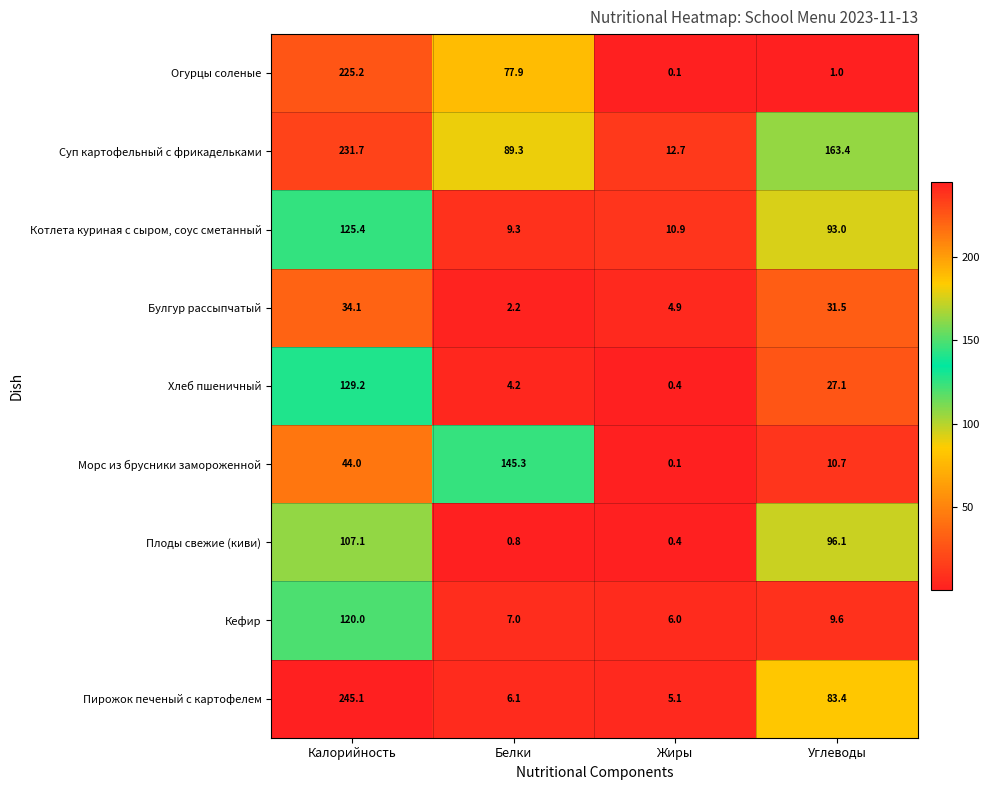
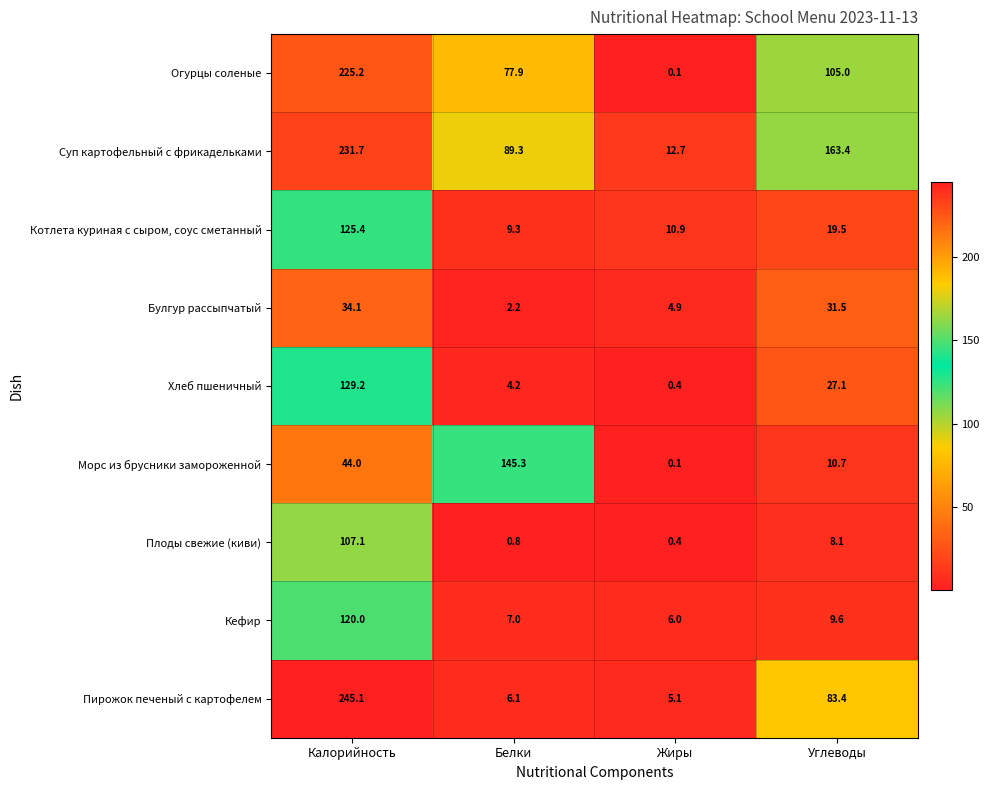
  {
    "Огурцы соленые": {
      "Калорийность": 225.2,
      "Белки": 77.9,
      "Жиры": 0.1,
-     "Углеводы": 1.0
+     "Углеводы": 105.0
    },
    "Суп картофельный с фрикадельками": {
      "Калорийность": 231.7,
      "Белки": 89.3,
      "Жиры": 12.7,
      "Углеводы": 163.4
    },
    "Котлета куриная с сыром, соус сметанный": {
      "Калорийность": 125.4,
      "Белки": 9.3,
      "Жиры": 10.9,
-     "Углеводы": 93.0
+     "Углеводы": 19.5
    },
    "Булгур рассыпчатый": {
      "Калорийность": 34.1,
      "Белки": 2.2,
      "Жиры": 4.9,
      "Углеводы": 31.5
    },
    "Хлеб пшеничный": {
      "Калорийность": 129.2,
      "Белки": 4.2,
      "Жиры": 0.4,
      "Углеводы": 27.1
    },
    "Морс из брусники замороженной": {
      "Калорийность": 44.0,
      "Белки": 145.3,
      "Жиры": 0.1,
      "Углеводы": 10.7
    },
    "Плоды свежие (киви)": {
      "Калорийность": 107.1,
      "Белки": 0.8,
      "Жиры": 0.4,
-     "Углеводы": 96.1
+     "Углеводы": 8.1
    },
    "Кефир": {
      "Калорийность": 120.0,
      "Белки": 7.0,
      "Жиры": 6.0,
      "Углеводы": 9.6
    },
    "Пирожок печеный с картофелем": {
      "Калорийность": 245.1,
      "Белки": 6.1,
      "Жиры": 5.1,
      "Углеводы": 83.4
    }
  }
